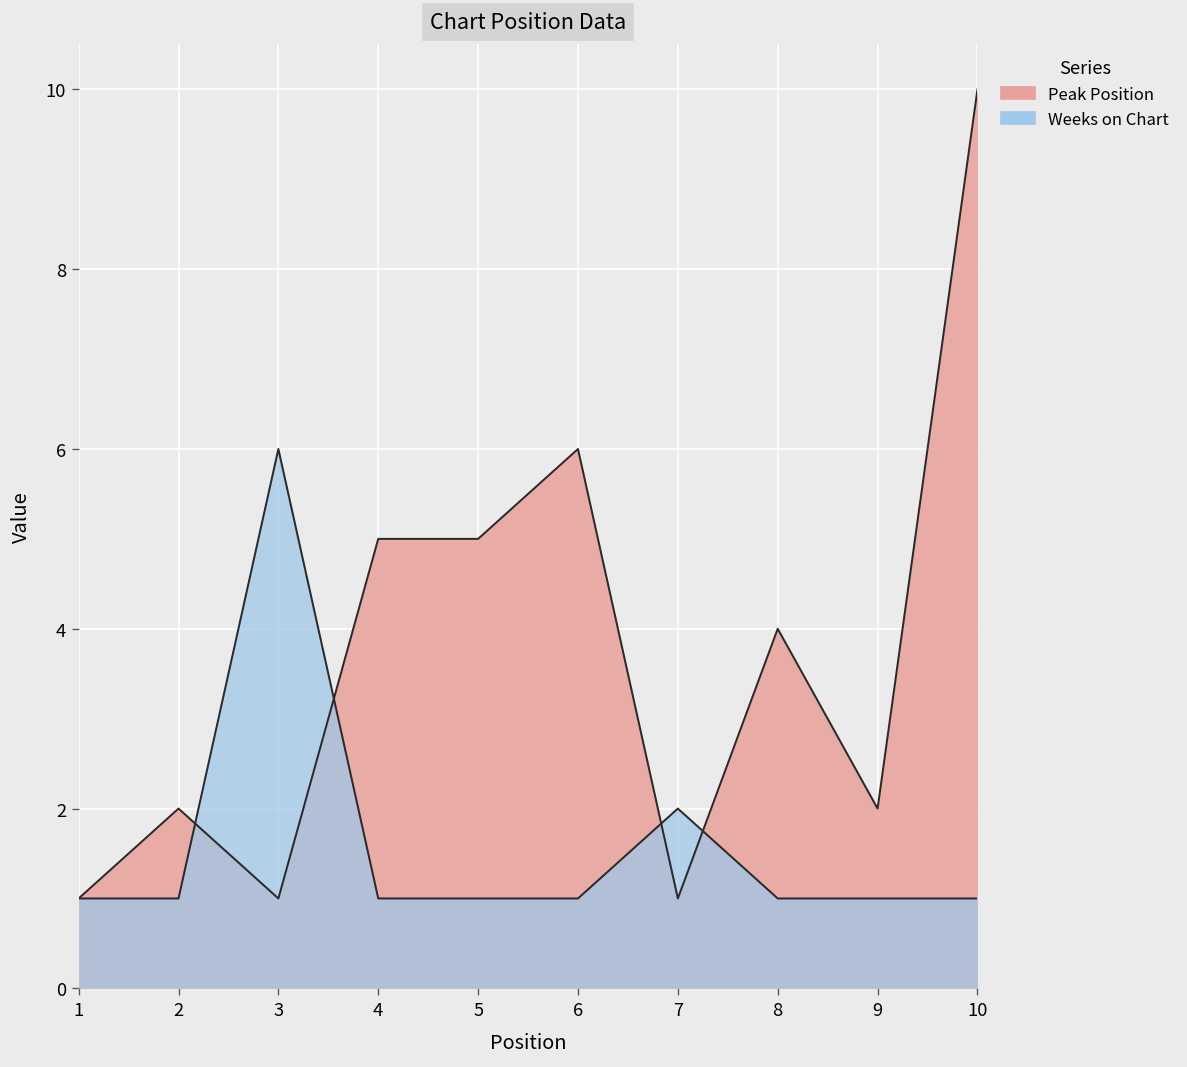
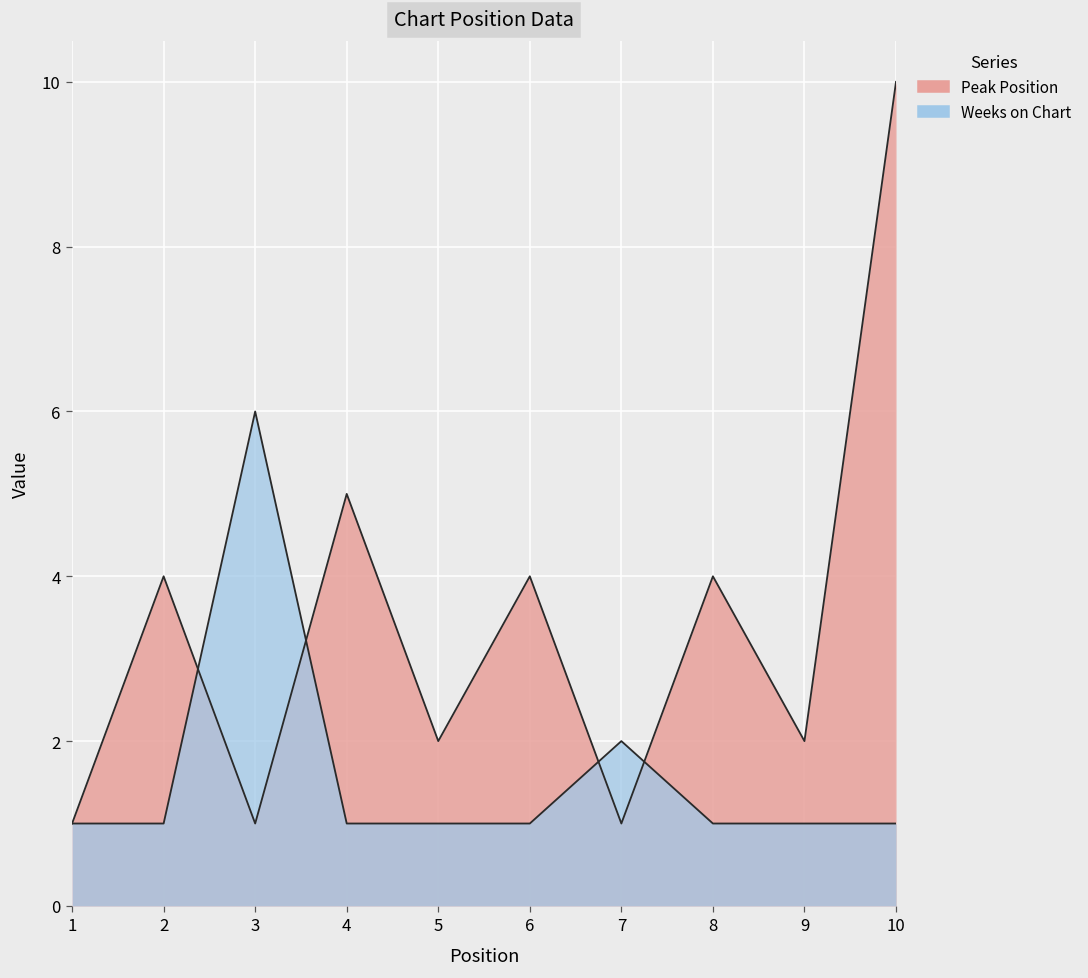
  {
    "Peak Position": {
-     "2": 2,
+     "2": 4,
      "3": 1,
      "4": 5,
-     "5": 5,
-     "6": 6,
+     "5": 2,
+     "6": 4,
      "7": 1,
      "8": 4,
      "9": 2,
      "10": 10
    },
    "Weeks on Chart": {
      "2": 1,
      "3": 6,
      "4": 1,
      "5": 1,
      "6": 1,
      "7": 2,
      "8": 1,
      "9": 1,
      "10": 1
    }
  }
